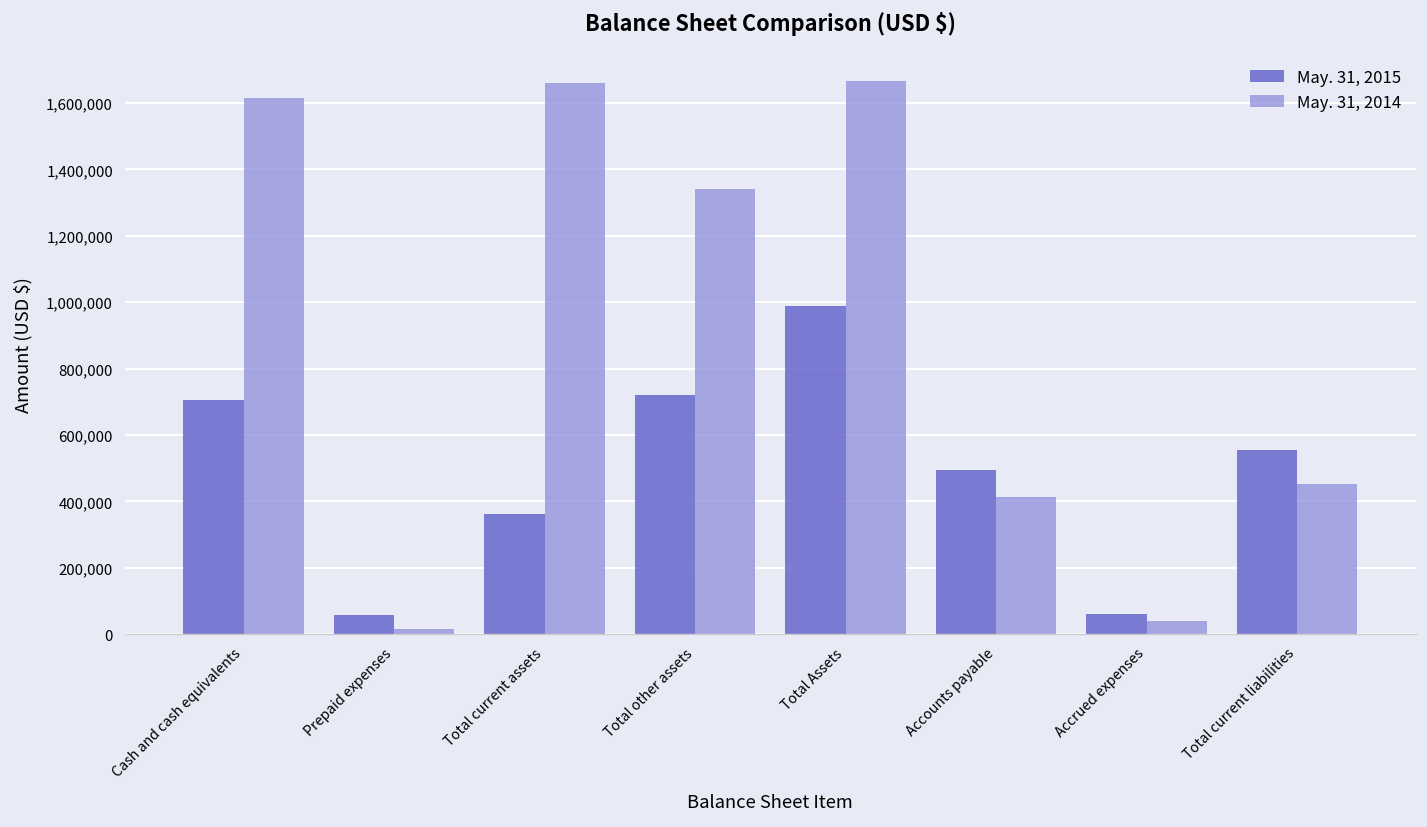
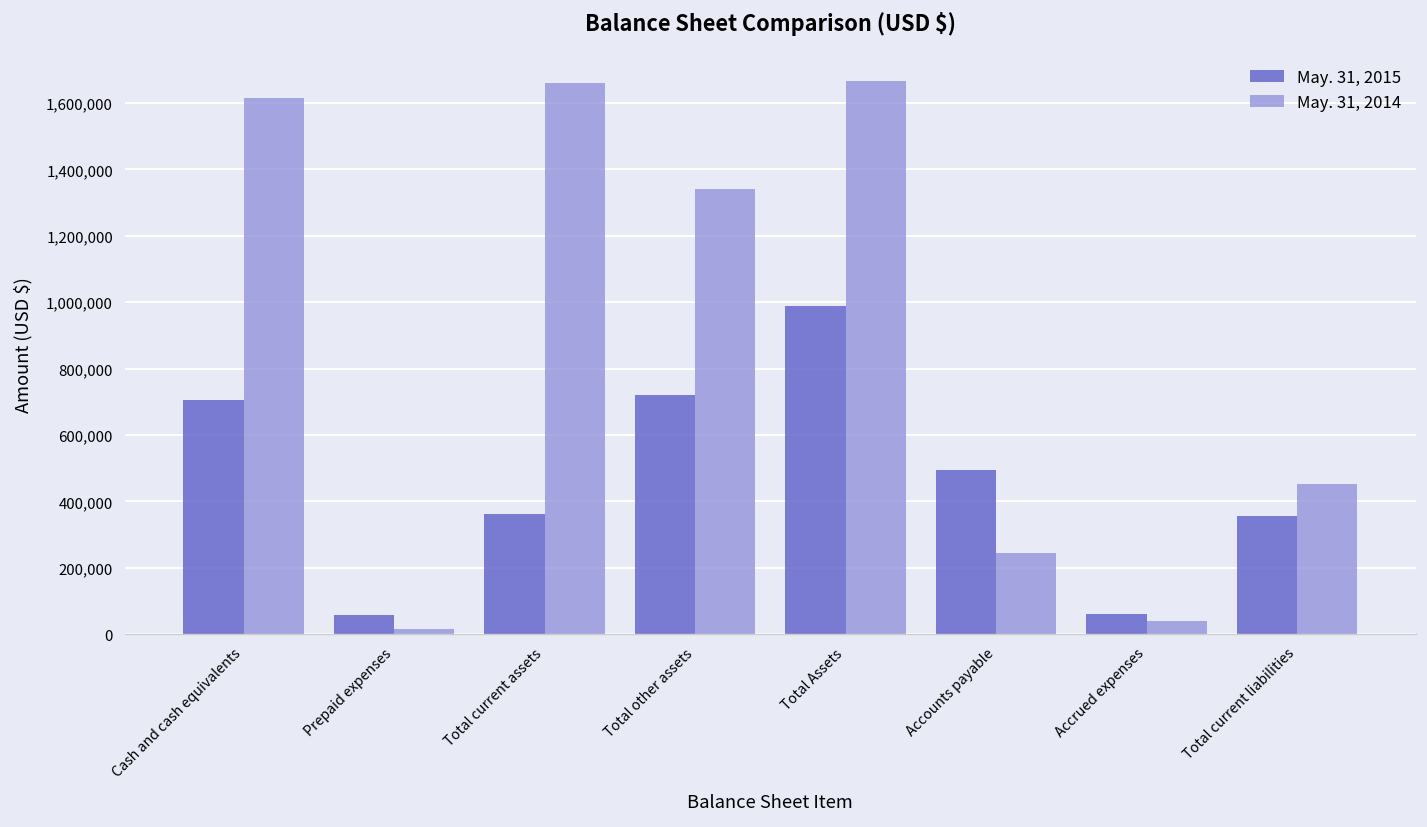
  {
    "May. 31, 2015": {
      "Cash and cash equivalents": "710,000",
      "Prepaid expenses": "60,000",
      "Total current assets": "360,000",
      "Total other assets": "720,000",
      "Total Assets": "990,000",
      "Accounts payable": "490,000",
      "Accrued expenses": "60,000",
-     "Total current liabilities": "550,000"
+     "Total current liabilities": "360,000"
    },
    "May. 31, 2014": {
      "Cash and cash equivalents": "1,610,000",
      "Prepaid expenses": "20,000",
      "Total current assets": "1,660,000",
      "Total other assets": "1,340,000",
      "Total Assets": "1,670,000",
-     "Accounts payable": "410,000",
+     "Accounts payable": "250,000",
      "Accrued expenses": "40,000",
      "Total current liabilities": "450,000"
    }
  }
